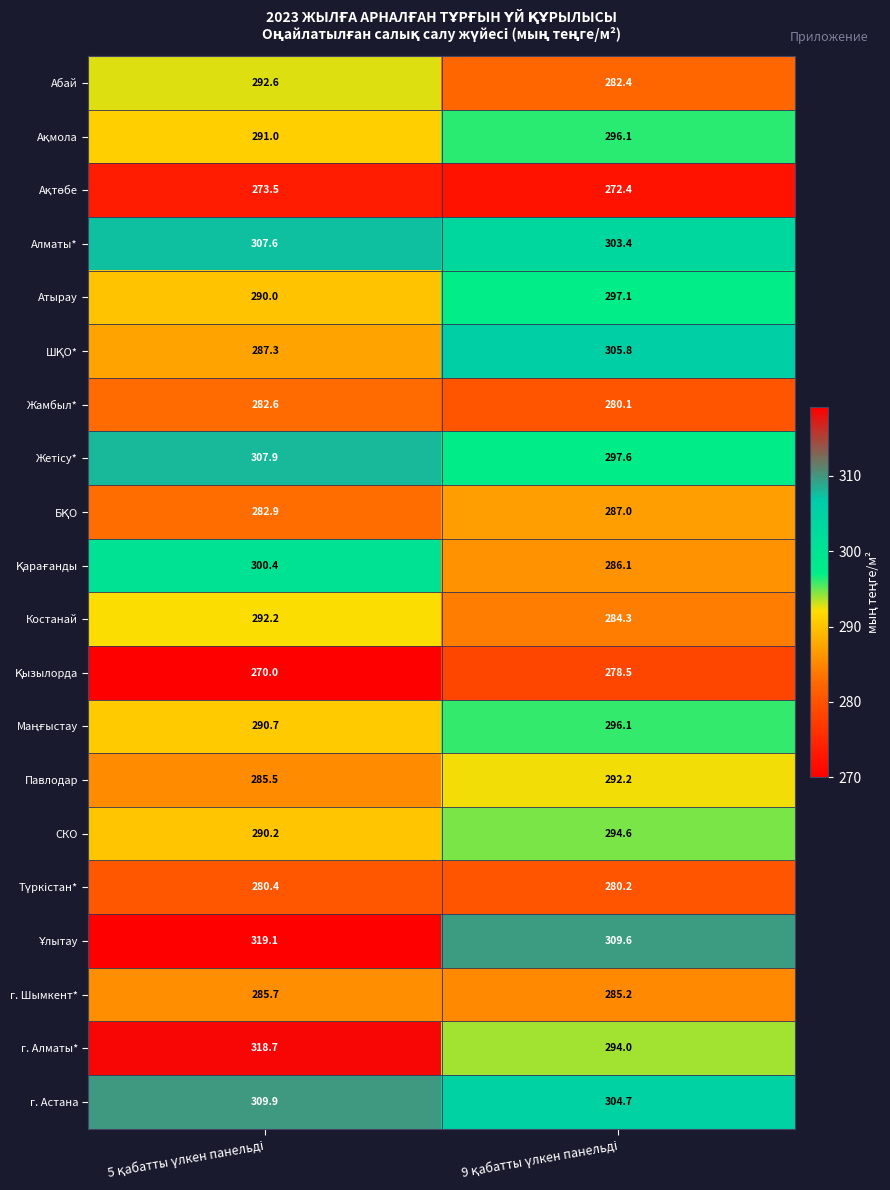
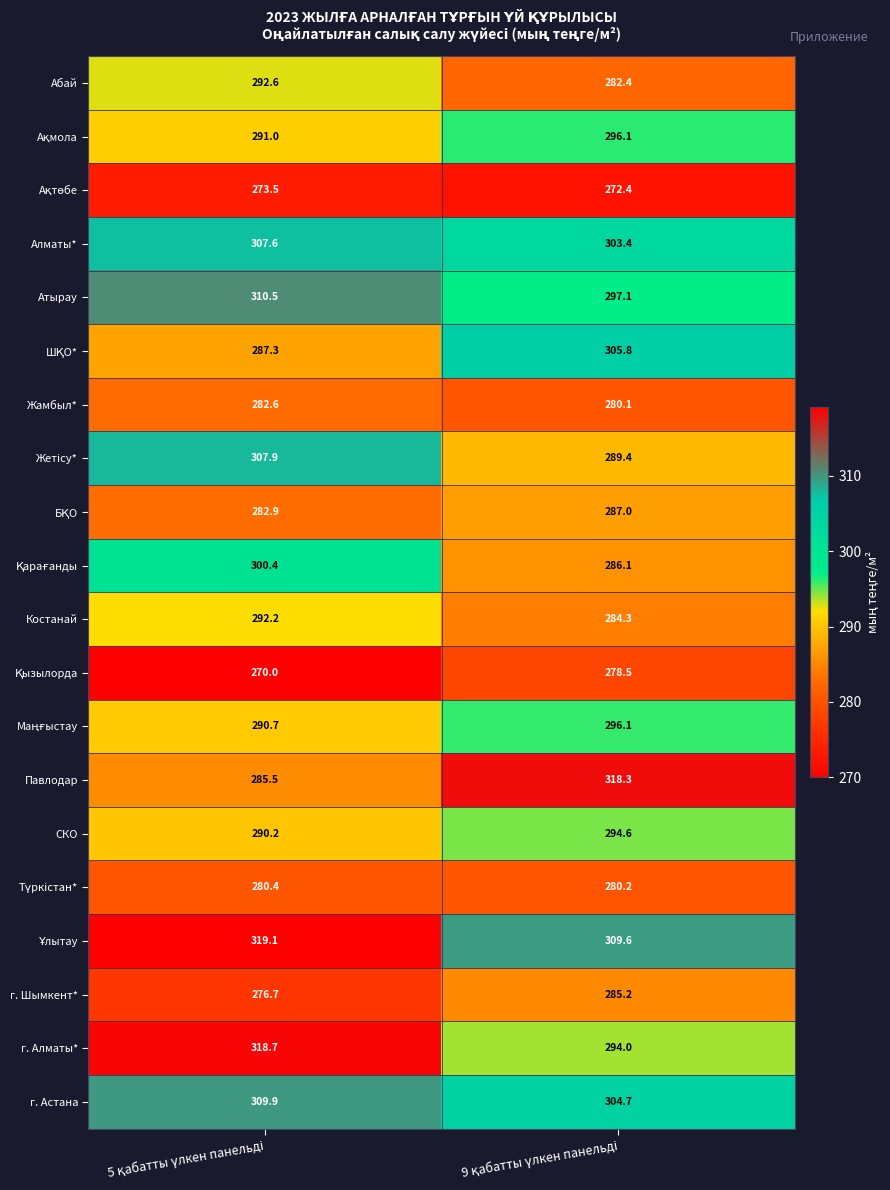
  {
    "Абай": {
      "5 қабатты үлкен панельді": 292.6,
      "9 қабатты үлкен панельді": 282.4
    },
    "Ақмола": {
      "5 қабатты үлкен панельді": 291.0,
      "9 қабатты үлкен панельді": 296.1
    },
    "Ақтөбе": {
      "5 қабатты үлкен панельді": 273.5,
      "9 қабатты үлкен панельді": 272.4
    },
    "Алматы*": {
      "5 қабатты үлкен панельді": 307.6,
      "9 қабатты үлкен панельді": 303.4
    },
    "Атырау": {
-     "5 қабатты үлкен панельді": 290.0,
+     "5 қабатты үлкен панельді": 310.5,
      "9 қабатты үлкен панельді": 297.1
    },
    "ШҚО*": {
      "5 қабатты үлкен панельді": 287.3,
      "9 қабатты үлкен панельді": 305.8
    },
    "Жамбыл*": {
      "5 қабатты үлкен панельді": 282.6,
      "9 қабатты үлкен панельді": 280.1
    },
    "Жетісу*": {
      "5 қабатты үлкен панельді": 307.9,
-     "9 қабатты үлкен панельді": 297.6
+     "9 қабатты үлкен панельді": 289.4
    },
    "БҚО": {
      "5 қабатты үлкен панельді": 282.9,
      "9 қабатты үлкен панельді": 287.0
    },
    "Қарағанды": {
      "5 қабатты үлкен панельді": 300.4,
      "9 қабатты үлкен панельді": 286.1
    },
    "Костанай": {
      "5 қабатты үлкен панельді": 292.2,
      "9 қабатты үлкен панельді": 284.3
    },
    "Қызылорда": {
      "5 қабатты үлкен панельді": 270.0,
      "9 қабатты үлкен панельді": 278.5
    },
    "Маңғыстау": {
      "5 қабатты үлкен панельді": 290.7,
      "9 қабатты үлкен панельді": 296.1
    },
    "Павлодар": {
      "5 қабатты үлкен панельді": 285.5,
-     "9 қабатты үлкен панельді": 292.2
+     "9 қабатты үлкен панельді": 318.3
    },
    "СКО": {
      "5 қабатты үлкен панельді": 290.2,
      "9 қабатты үлкен панельді": 294.6
    },
    "Түркістан*": {
      "5 қабатты үлкен панельді": 280.4,
      "9 қабатты үлкен панельді": 280.2
    },
    "Ұлытау": {
      "5 қабатты үлкен панельді": 319.1,
      "9 қабатты үлкен панельді": 309.6
    },
    "г. Шымкент*": {
-     "5 қабатты үлкен панельді": 285.7,
+     "5 қабатты үлкен панельді": 276.7,
      "9 қабатты үлкен панельді": 285.2
    },
    "г. Алматы*": {
      "5 қабатты үлкен панельді": 318.7,
      "9 қабатты үлкен панельді": 294.0
    },
    "г. Астана": {
      "5 қабатты үлкен панельді": 309.9,
      "9 қабатты үлкен панельді": 304.7
    }
  }
